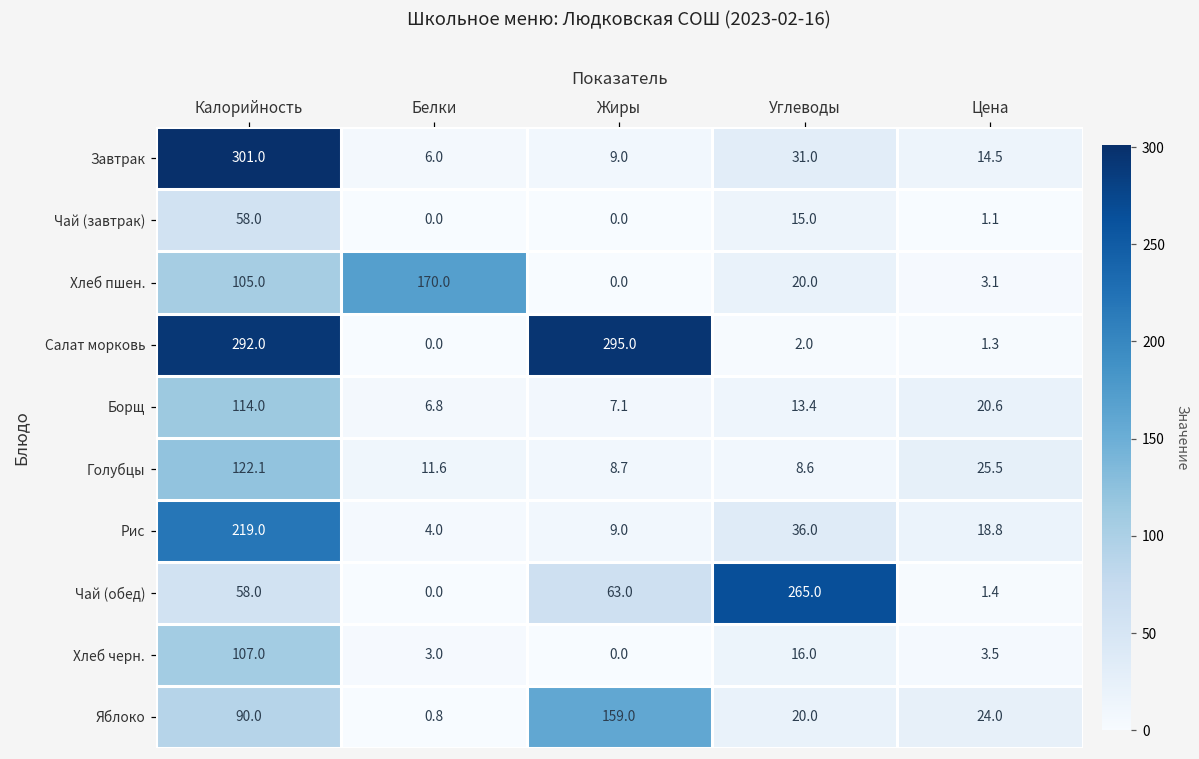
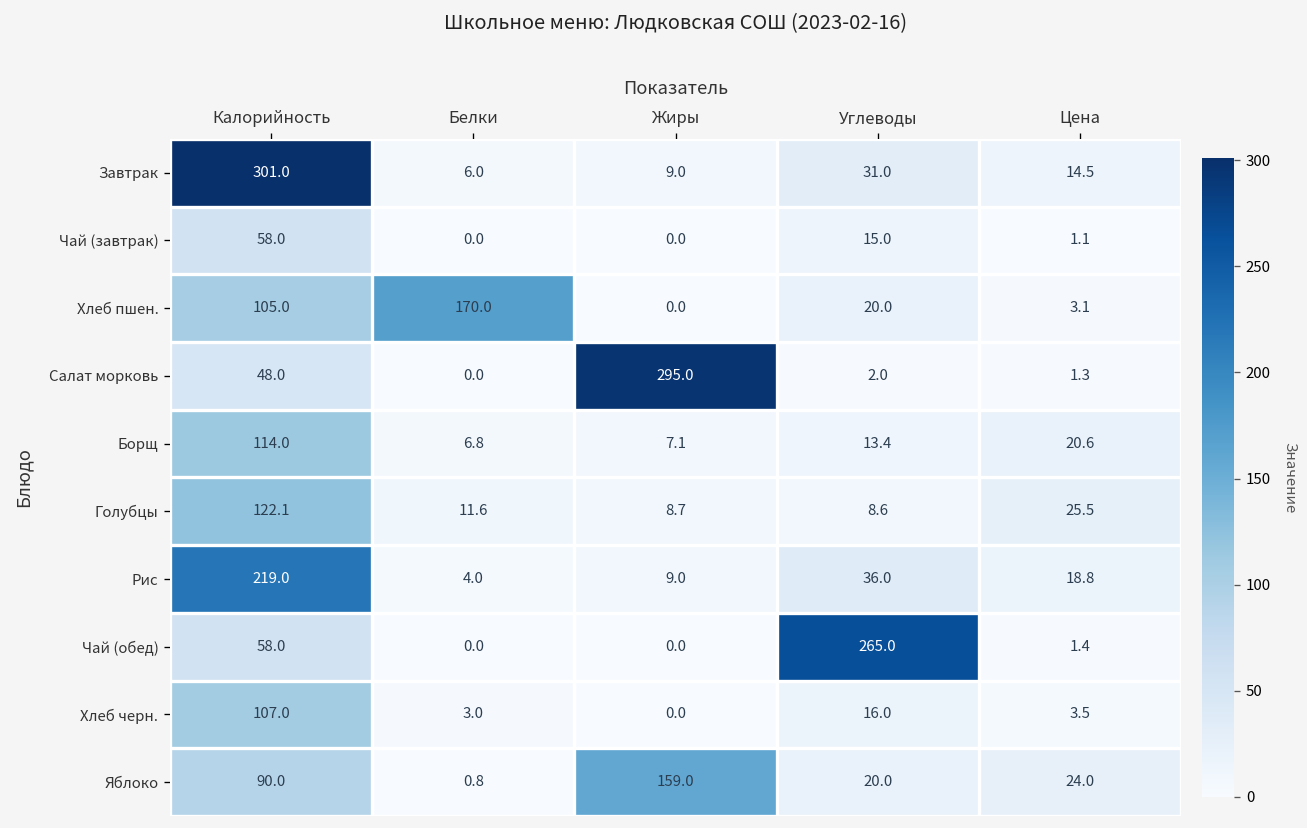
  {
    "Завтрак": {
      "Калорийность": 301.0,
      "Белки": 6.0,
      "Жиры": 9.0,
      "Углеводы": 31.0,
      "Цена": 14.5
    },
    "Чай (завтрак)": {
      "Калорийность": 58.0,
      "Белки": 0.0,
      "Жиры": 0.0,
      "Углеводы": 15.0,
      "Цена": 1.1
    },
    "Хлеб пшен.": {
      "Калорийность": 105.0,
      "Белки": 170.0,
      "Жиры": 0.0,
      "Углеводы": 20.0,
      "Цена": 3.1
    },
    "Салат морковь": {
-     "Калорийность": 292.0,
+     "Калорийность": 48.0,
      "Белки": 0.0,
      "Жиры": 295.0,
      "Углеводы": 2.0,
      "Цена": 1.3
    },
    "Борщ": {
      "Калорийность": 114.0,
      "Белки": 6.8,
      "Жиры": 7.1,
      "Углеводы": 13.4,
      "Цена": 20.6
    },
    "Голубцы": {
      "Калорийность": 122.1,
      "Белки": 11.6,
      "Жиры": 8.7,
      "Углеводы": 8.6,
      "Цена": 25.5
    },
    "Рис": {
      "Калорийность": 219.0,
      "Белки": 4.0,
      "Жиры": 9.0,
      "Углеводы": 36.0,
      "Цена": 18.8
    },
    "Чай (обед)": {
      "Калорийность": 58.0,
      "Белки": 0.0,
-     "Жиры": 63.0,
+     "Жиры": 0.0,
      "Углеводы": 265.0,
      "Цена": 1.4
    },
    "Хлеб черн.": {
      "Калорийность": 107.0,
      "Белки": 3.0,
      "Жиры": 0.0,
      "Углеводы": 16.0,
      "Цена": 3.5
    },
    "Яблоко": {
      "Калорийность": 90.0,
      "Белки": 0.8,
      "Жиры": 159.0,
      "Углеводы": 20.0,
      "Цена": 24.0
    }
  }
